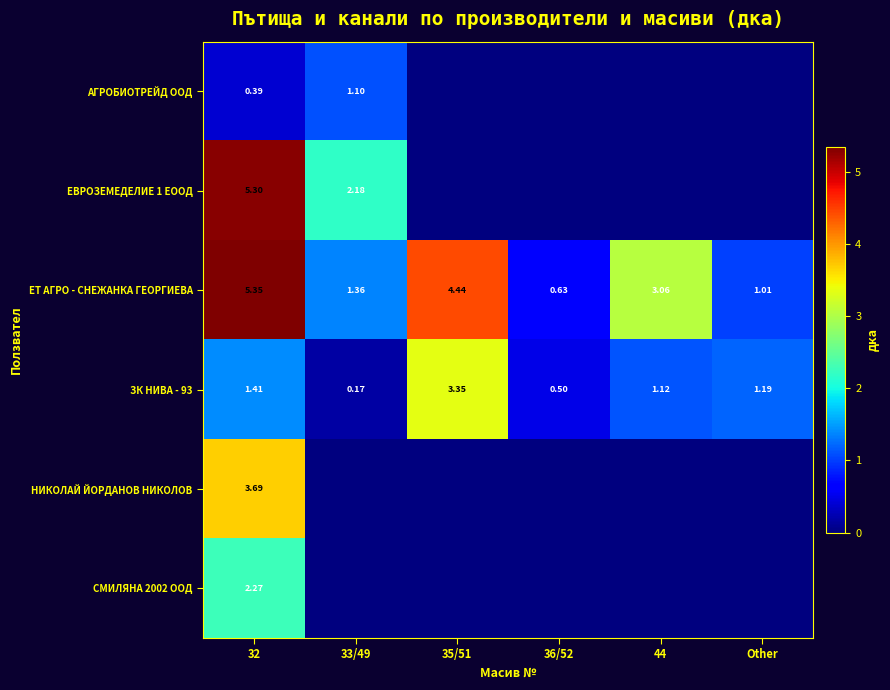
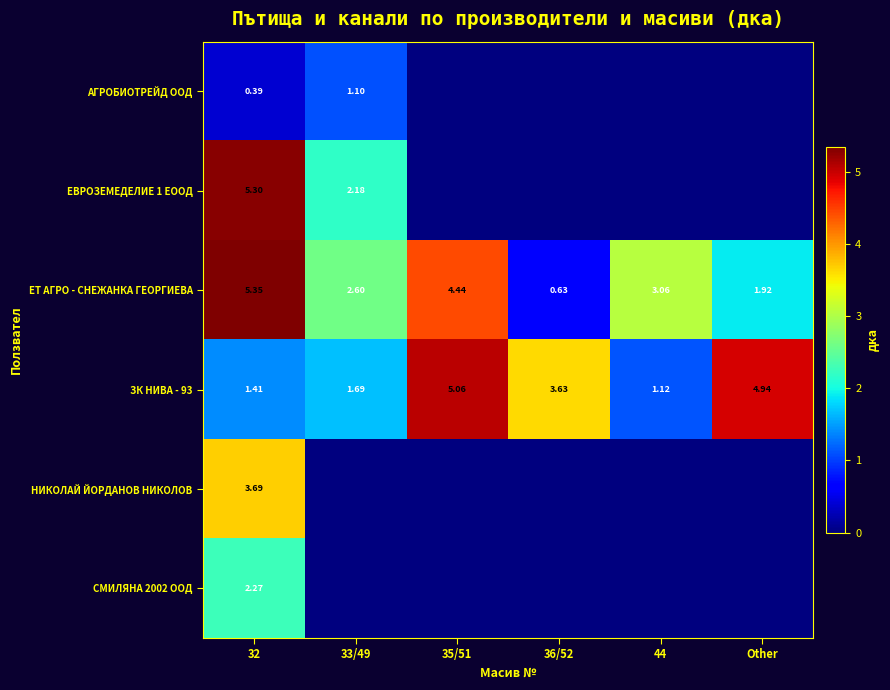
  {
    "АГРОБИОТРЕЙД ООД": {
      "32": 0.39,
      "33/49": 1.10
    },
    "ЕВРОЗЕМЕДЕЛИЕ 1 ЕООД": {
      "32": 5.30,
      "33/49": 2.18
    },
    "ЕТ АГРО - СНЕЖАНКА ГЕОРГИЕВА": {
      "32": 5.35,
-     "33/49": 1.36,
+     "33/49": 2.60,
      "35/51": 4.44,
      "36/52": 0.63,
      "44": 3.06,
-     "Other": 1.01
+     "Other": 1.92
    },
    "ЗК НИВА - 93": {
      "32": 1.41,
-     "33/49": 0.17,
-     "35/51": 3.35,
-     "36/52": 0.50,
+     "33/49": 1.69,
+     "35/51": 5.06,
+     "36/52": 3.63,
      "44": 1.12,
-     "Other": 1.19
+     "Other": 4.94
    },
    "НИКОЛАЙ ЙОРДАНОВ НИКОЛОВ": {
      "32": 3.69
    },
    "СМИЛЯНА 2002 ООД": {
      "32": 2.27
    }
  }
